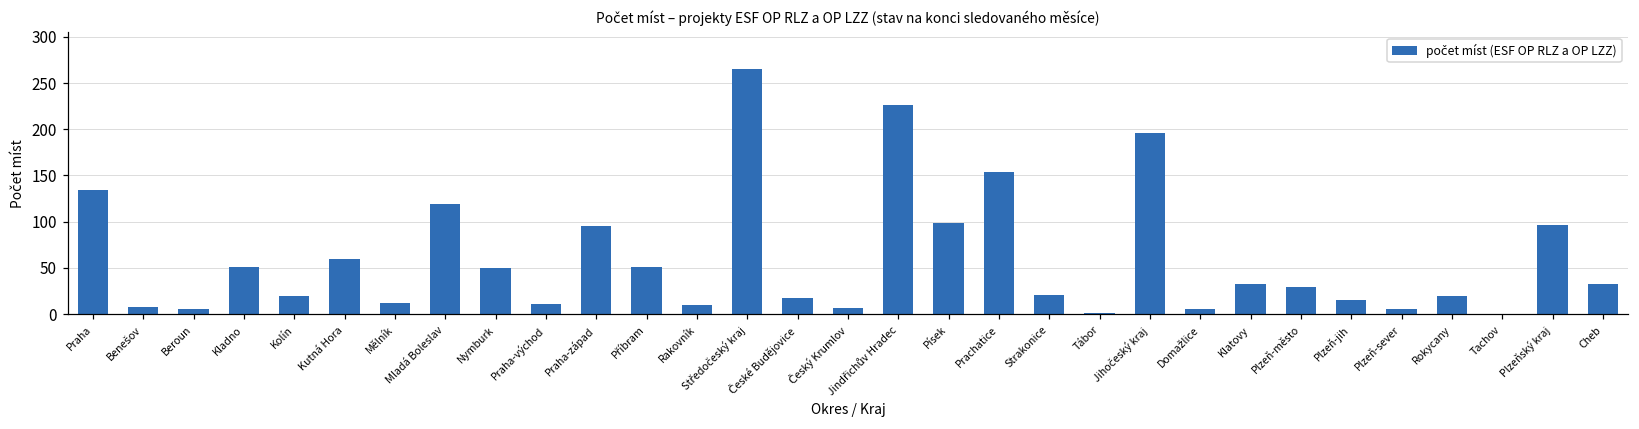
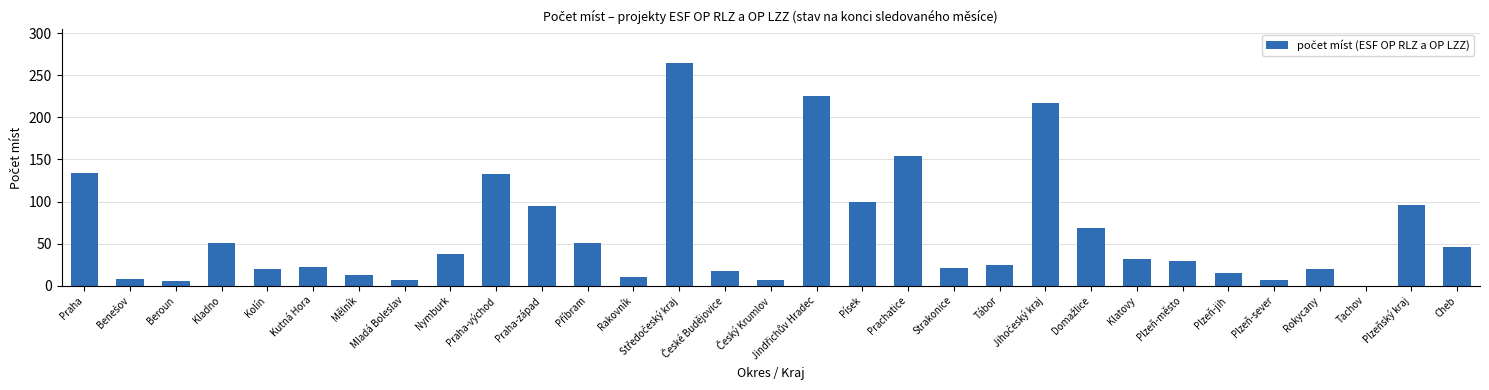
  {
    "Praha": 130,
    "Benešov": 10,
    "Beroun": 10,
    "Kladno": 50,
    "Kolín": 20,
-   "Kutná Hora": 60,
+   "Kutná Hora": 20,
    "Mělník": 10,
-   "Mladá Boleslav": 120,
-   "Nymburk": 50,
-   "Praha-východ": 10,
+   "Mladá Boleslav": 10,
+   "Nymburk": 40,
+   "Praha-východ": 130,
    "Praha-západ": 100,
    "Příbram": 50,
    "Rakovník": 10,
    "Středočeský kraj": 270,
    "České Budějovice": 20,
    "Český Krumlov": 10,
    "Jindřichův Hradec": 230,
    "Písek": 100,
    "Prachatice": 150,
    "Strakonice": 20,
-   "Tábor": 0,
-   "Jihočeský kraj": 200,
-   "Domažlice": 10,
+   "Tábor": 30,
+   "Jihočeský kraj": 220,
+   "Domažlice": 70,
    "Klatovy": 30,
    "Plzeň-město": 30,
    "Plzeň-jih": 20,
    "Plzeň-sever": 10,
    "Rokycany": 20,
    "Tachov": 0,
    "Plzeňský kraj": 100,
-   "Cheb": 30
+   "Cheb": 50
  }
